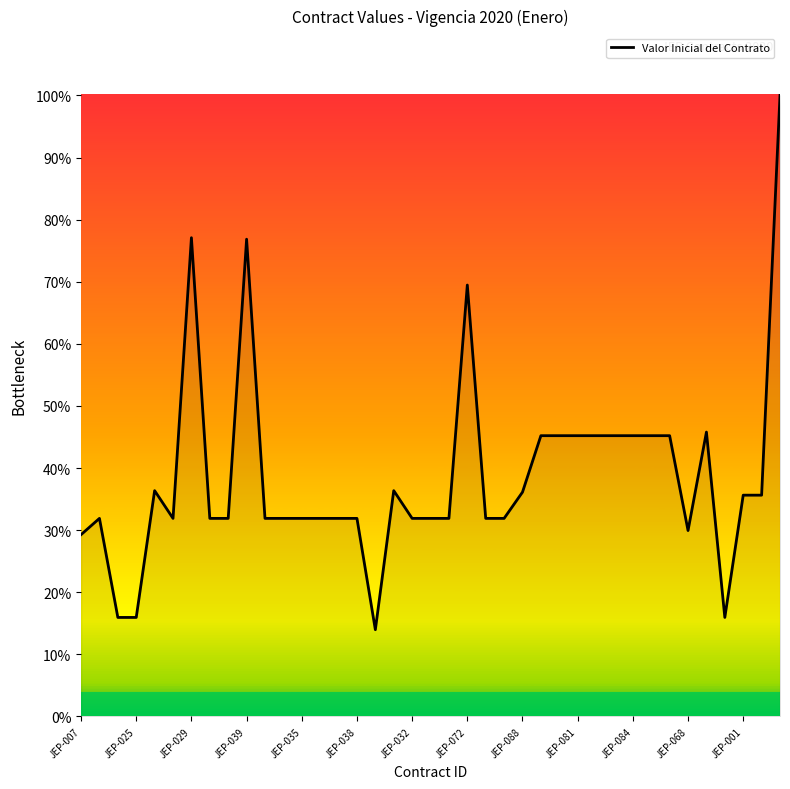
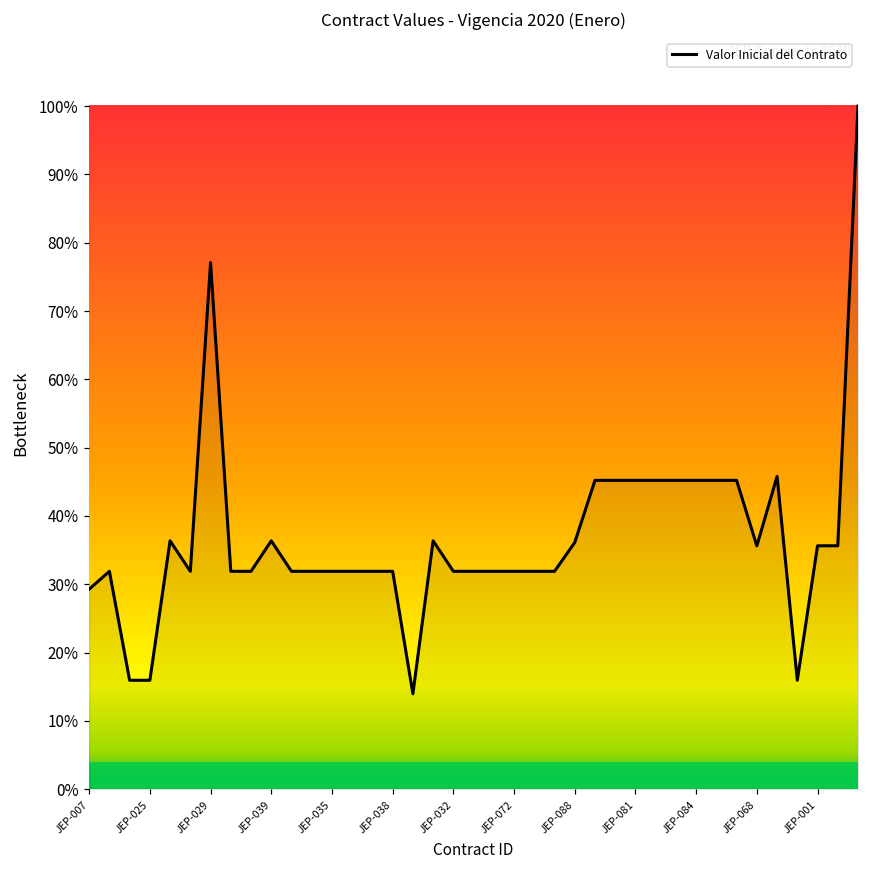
  {
    "JEP-007": "29%",
    "JEP-025": "16%",
    "JEP-029": "77%",
-   "JEP-039": "77%",
+   "JEP-039": "36%",
    "JEP-035": "32%",
    "JEP-038": "32%",
    "JEP-032": "32%",
-   "JEP-072": "69%",
+   "JEP-072": "32%",
    "JEP-088": "36%",
    "JEP-081": "45%",
    "JEP-084": "45%",
-   "JEP-068": "30%",
+   "JEP-068": "36%",
    "JEP-001": "36%"
  }
